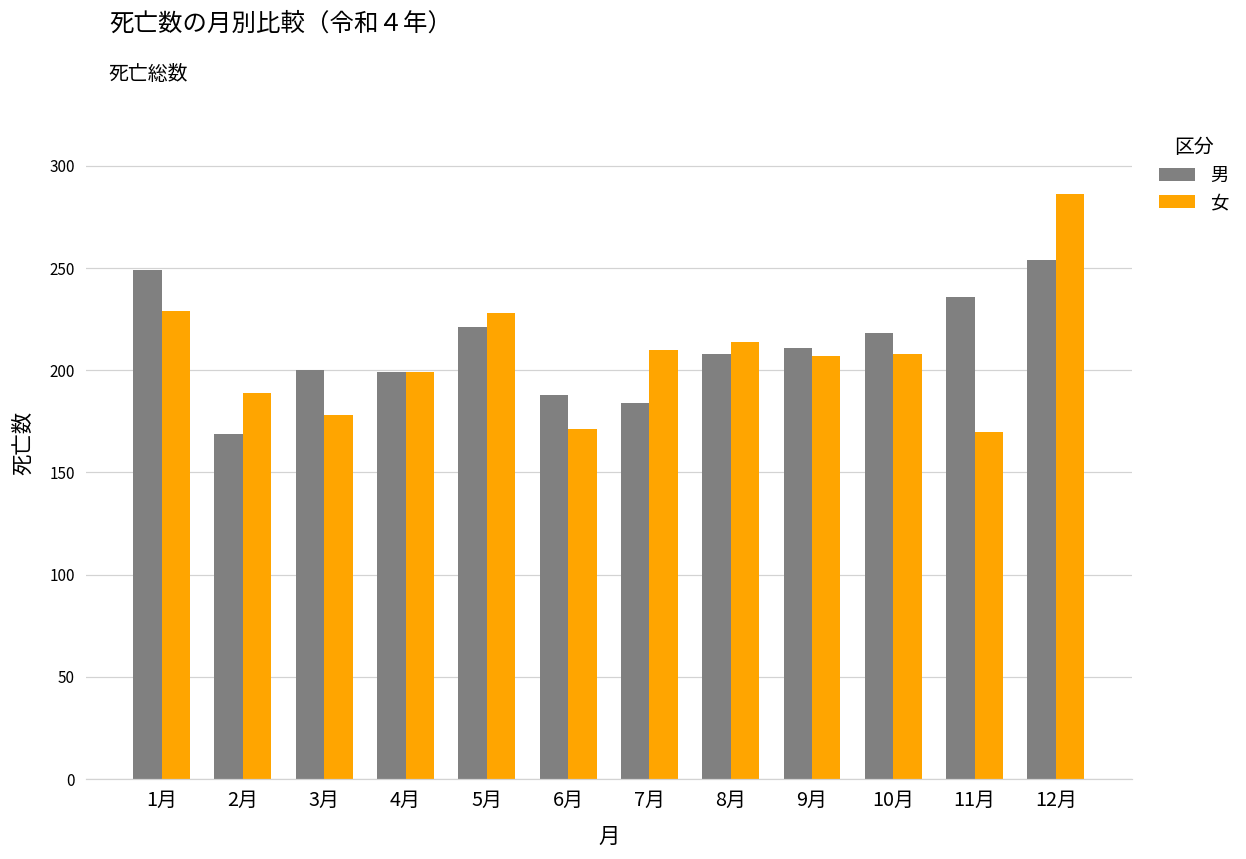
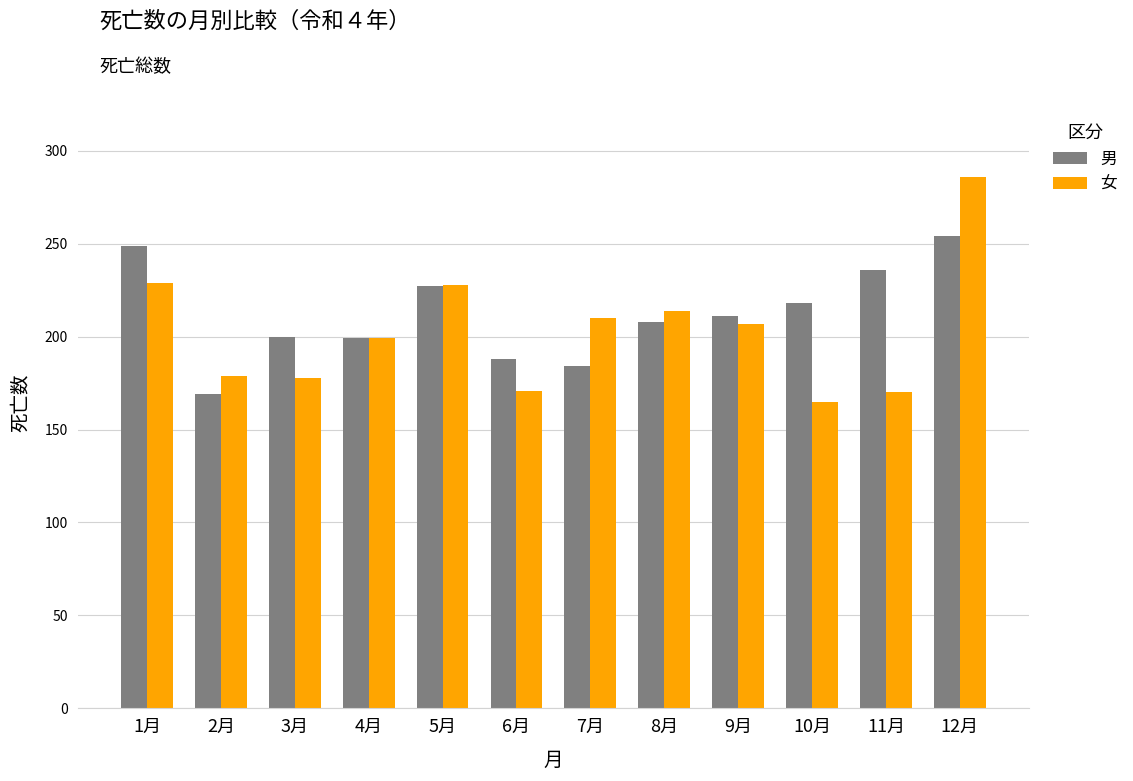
  {
    "男": {
      "1月": 249,
      "2月": 169,
      "3月": 200,
      "4月": 199,
-     "5月": 221,
+     "5月": 227,
      "6月": 188,
      "7月": 184,
      "8月": 208,
      "9月": 211,
      "10月": 218,
      "11月": 236,
      "12月": 254
    },
    "女": {
      "1月": 229,
-     "2月": 189,
+     "2月": 179,
      "3月": 178,
      "4月": 199,
      "5月": 228,
      "6月": 171,
      "7月": 210,
      "8月": 214,
      "9月": 207,
-     "10月": 208,
+     "10月": 165,
      "11月": 170,
      "12月": 286
    }
  }
